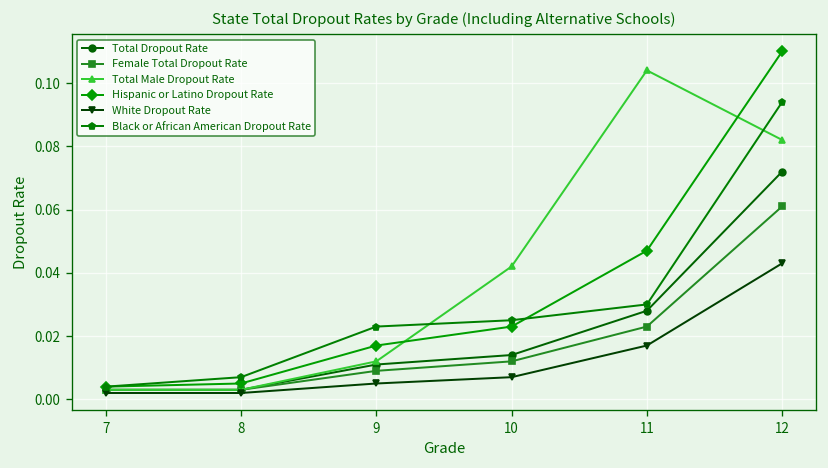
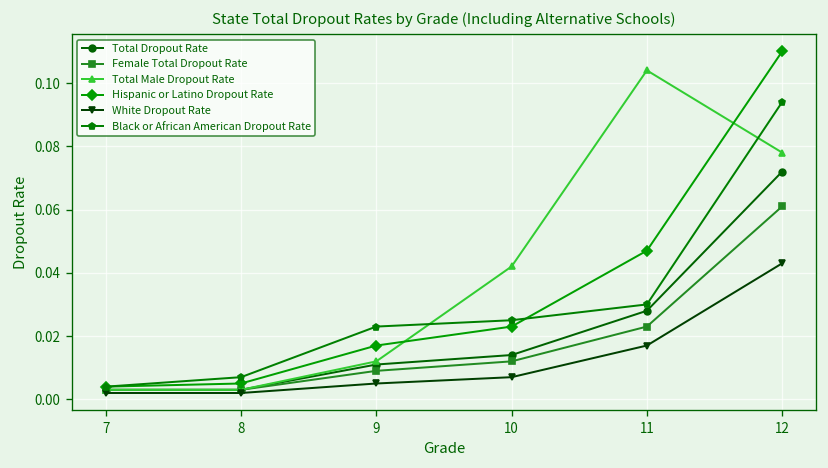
  {
    "Total Male Dropout Rate": {
      "9": 0.012,
      "10": 0.042,
      "11": 0.104,
-     "12": 0.082
+     "12": 0.078
    }
  }
